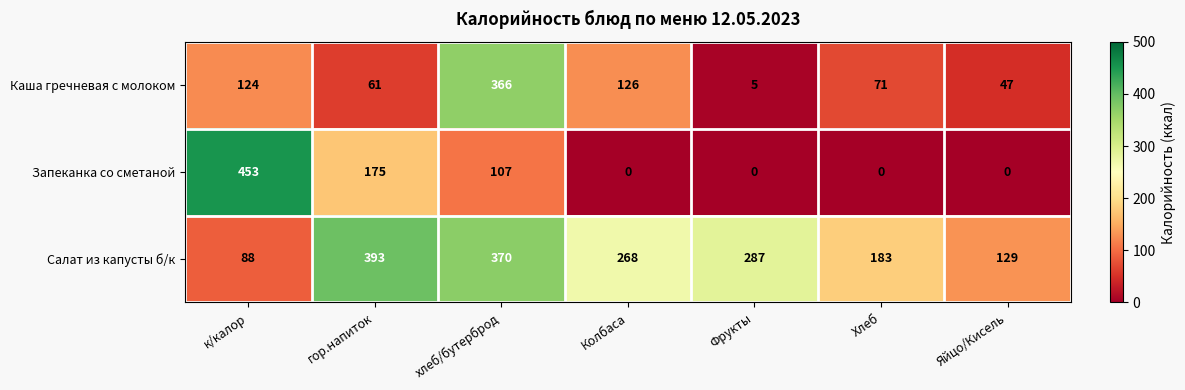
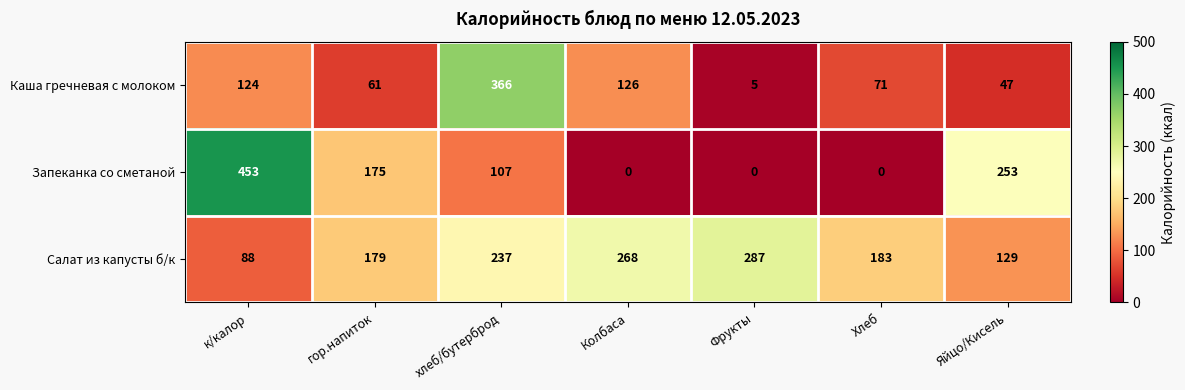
  {
    "Каша гречневая с молоком": {
      "к/калор": 124,
      "гор.напиток": 61,
      "хлеб/бутерброд": 366,
      "Колбаса": 126,
      "Фрукты": 5,
      "Хлеб": 71,
      "Яйцо/Кисель": 47
    },
    "Запеканка со сметаной": {
      "к/калор": 453,
      "гор.напиток": 175,
      "хлеб/бутерброд": 107,
      "Колбаса": 0,
      "Фрукты": 0,
      "Хлеб": 0,
-     "Яйцо/Кисель": 0
+     "Яйцо/Кисель": 253
    },
    "Салат из капусты б/к": {
      "к/калор": 88,
-     "гор.напиток": 393,
-     "хлеб/бутерброд": 370,
+     "гор.напиток": 179,
+     "хлеб/бутерброд": 237,
      "Колбаса": 268,
      "Фрукты": 287,
      "Хлеб": 183,
      "Яйцо/Кисель": 129
    }
  }
